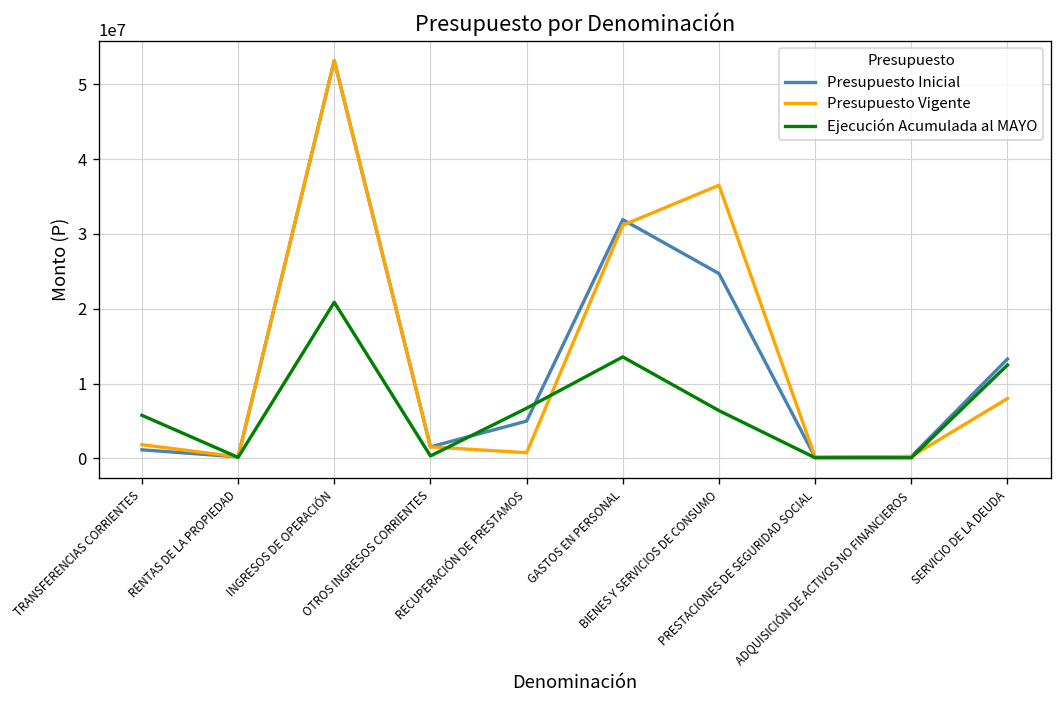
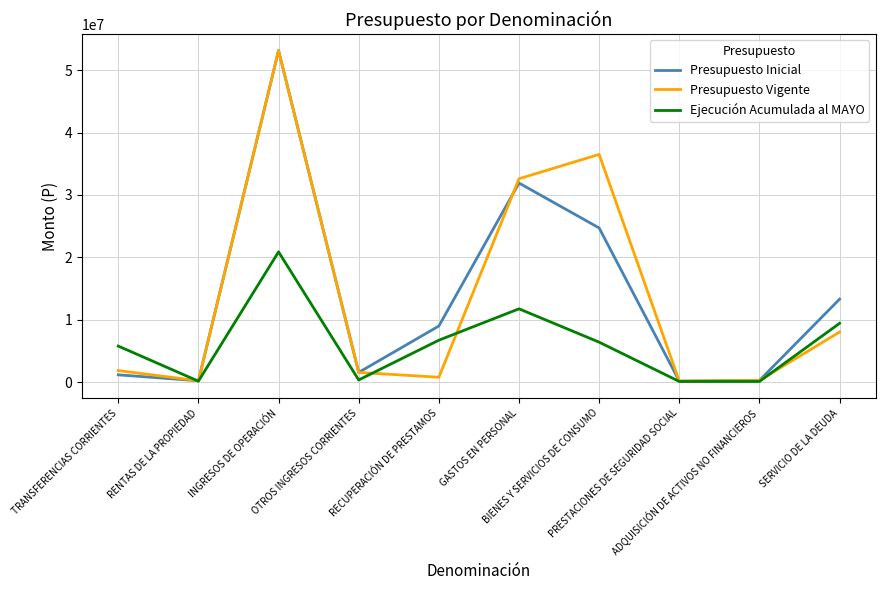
  {
    "Presupuesto Inicial": {
      "TRANSFERENCIAS CORRIENTES": 1000000,
-     "RECUPERACIÓN DE PRESTAMOS": 5000000,
+     "RECUPERACIÓN DE PRESTAMOS": 9000000,
      "GASTOS EN PERSONAL": 32000000,
      "BIENES Y SERVICIOS DE CONSUMO": 25000000,
      "SERVICIO DE LA DEUDA": 13000000
    },
    "Presupuesto Vigente": {
      "TRANSFERENCIAS CORRIENTES": 2000000,
      "RECUPERACIÓN DE PRESTAMOS": 1000000,
-     "GASTOS EN PERSONAL": 31000000,
+     "GASTOS EN PERSONAL": 33000000,
      "BIENES Y SERVICIOS DE CONSUMO": 36000000,
      "SERVICIO DE LA DEUDA": 8000000
    },
    "Ejecución Acumulada al MAYO": {
      "TRANSFERENCIAS CORRIENTES": 6000000,
      "INGRESOS DE OPERACIÓN": 21000000,
      "OTROS INGRESOS CORRIENTES": 0,
      "RECUPERACIÓN DE PRESTAMOS": 7000000,
-     "GASTOS EN PERSONAL": 14000000,
+     "GASTOS EN PERSONAL": 12000000,
      "BIENES Y SERVICIOS DE CONSUMO": 6000000,
-     "SERVICIO DE LA DEUDA": 12000000
+     "SERVICIO DE LA DEUDA": 9000000
    }
  }
